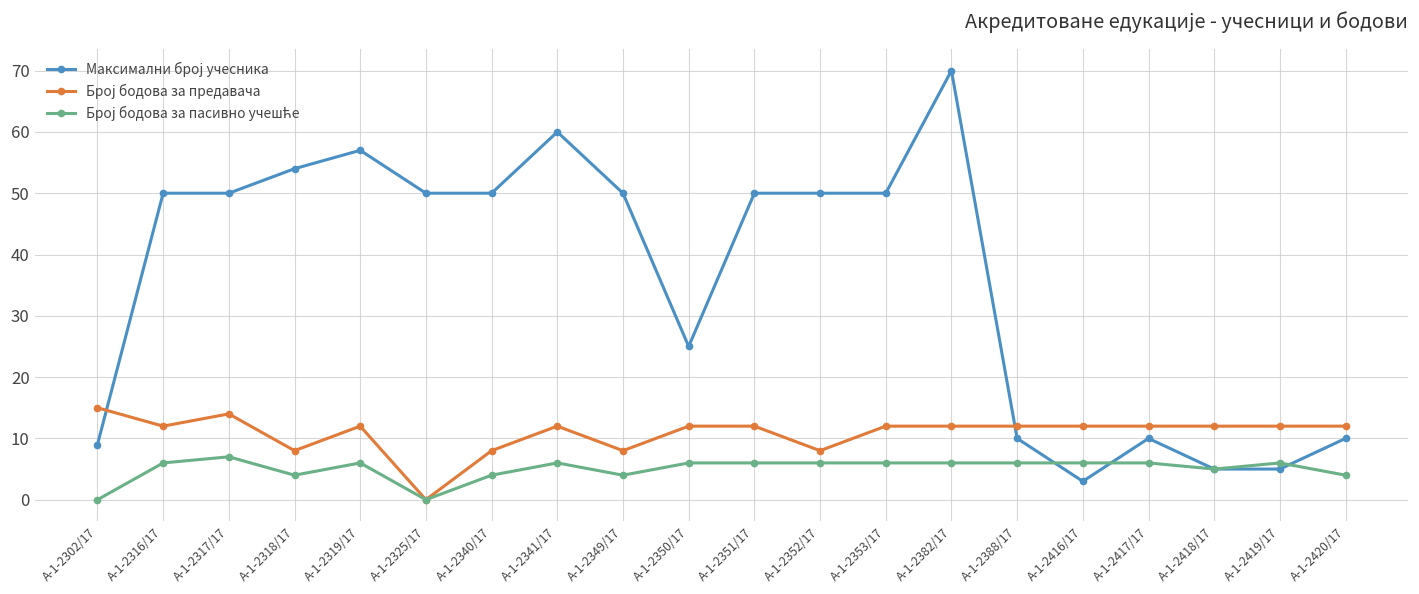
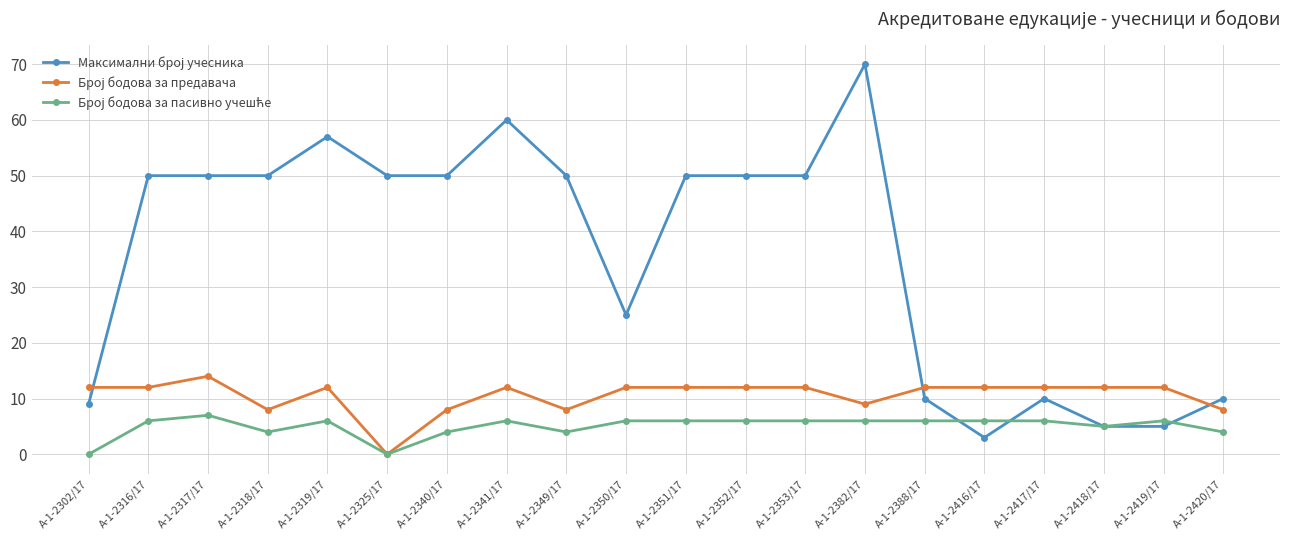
  {
    "Максимални број учесника": {
      "А-1-2302/17": 9,
      "А-1-2316/17": 50,
      "А-1-2317/17": 50,
-     "А-1-2318/17": 54,
+     "А-1-2318/17": 50,
      "А-1-2319/17": 57,
      "А-1-2325/17": 50,
      "А-1-2340/17": 50,
      "А-1-2341/17": 60,
      "А-1-2349/17": 50,
      "А-1-2350/17": 25,
      "А-1-2351/17": 50,
      "А-1-2352/17": 50,
      "А-1-2353/17": 50,
      "А-1-2382/17": 70,
      "А-1-2388/17": 10,
      "А-1-2416/17": 3,
      "А-1-2417/17": 10,
      "А-1-2419/17": 5,
      "А-1-2420/17": 10
    },
    "Број бодова за предавача": {
-     "А-1-2302/17": 15,
+     "А-1-2302/17": 12,
      "А-1-2316/17": 12,
      "А-1-2317/17": 14,
      "А-1-2318/17": 8,
      "А-1-2319/17": 12,
      "А-1-2340/17": 8,
      "А-1-2341/17": 12,
      "А-1-2349/17": 8,
      "А-1-2350/17": 12,
      "А-1-2351/17": 12,
-     "А-1-2352/17": 8,
+     "А-1-2352/17": 12,
      "А-1-2353/17": 12,
-     "А-1-2382/17": 12,
+     "А-1-2382/17": 9,
      "А-1-2388/17": 12,
      "А-1-2416/17": 12,
      "А-1-2417/17": 12,
      "А-1-2418/17": 12,
      "А-1-2419/17": 12,
-     "А-1-2420/17": 12
+     "А-1-2420/17": 8
    },
    "Број бодова за пасивно учешће": {
      "А-1-2302/17": 0,
      "А-1-2316/17": 6,
      "А-1-2317/17": 7,
      "А-1-2318/17": 4,
      "А-1-2319/17": 6,
      "А-1-2340/17": 4,
      "А-1-2341/17": 6,
      "А-1-2349/17": 4,
      "А-1-2350/17": 6,
      "А-1-2351/17": 6,
      "А-1-2352/17": 6,
      "А-1-2353/17": 6,
      "А-1-2382/17": 6,
      "А-1-2388/17": 6,
      "А-1-2416/17": 6,
      "А-1-2417/17": 6,
      "А-1-2419/17": 6,
      "А-1-2420/17": 4
    }
  }
